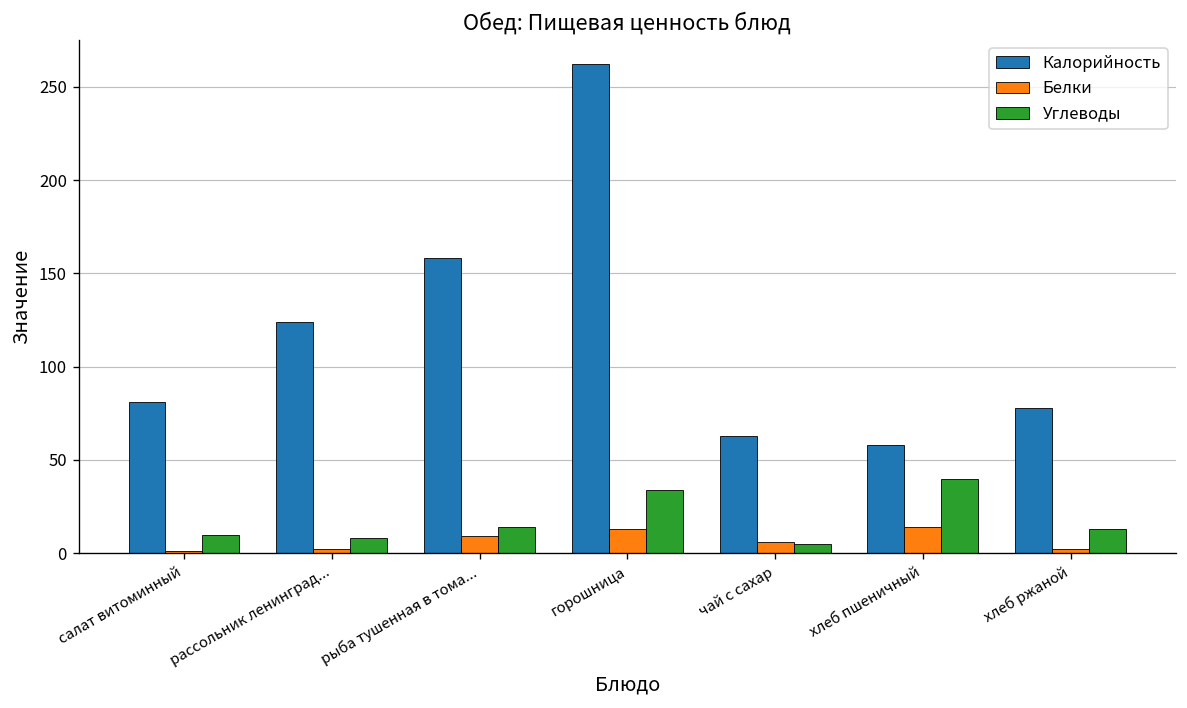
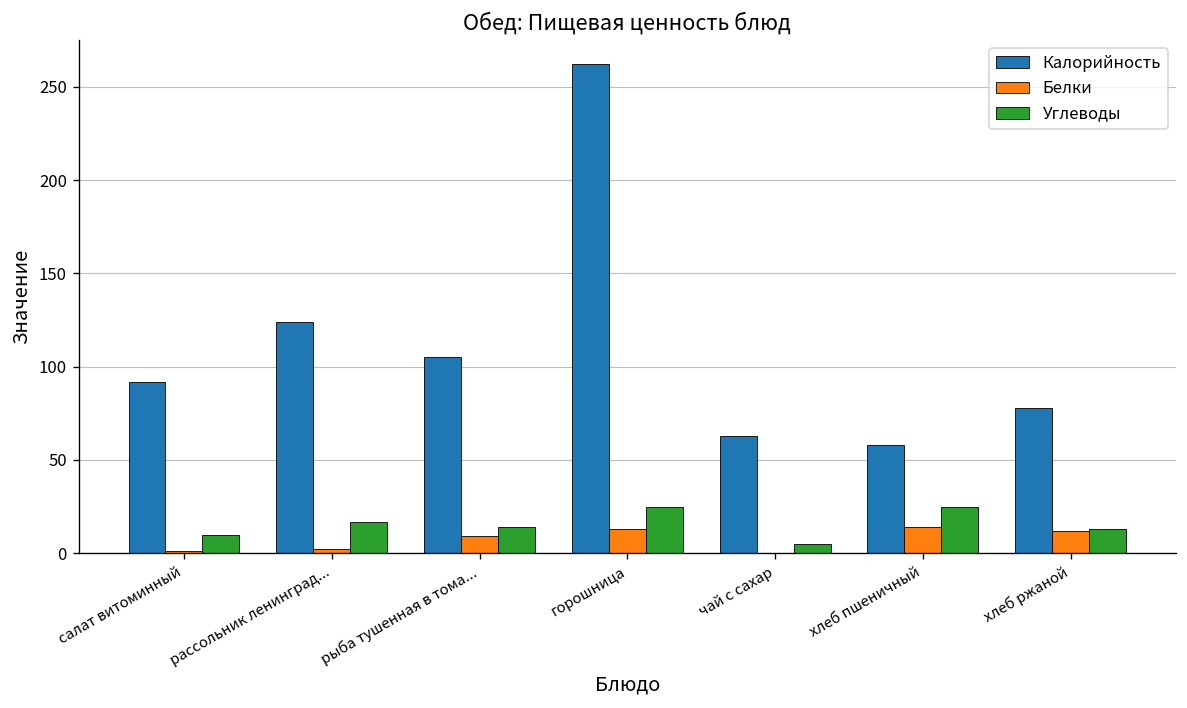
  {
    "Калорийность": {
-     "салат витоминный": 81,
+     "салат витоминный": 92,
      "рассольник ленинград...": 124,
-     "рыба тушенная в тома...": 158,
+     "рыба тушенная в тома...": 105,
      "горошница": 262,
      "чай с сахар": 63,
      "хлеб пшеничный": 58,
      "хлеб ржаной": 78
    },
    "Белки": {
      "рассольник ленинград...": 2,
      "рыба тушенная в тома...": 9,
      "горошница": 13,
-     "чай с сахар": 6,
+     "чай с сахар": 0,
      "хлеб пшеничный": 14,
-     "хлеб ржаной": 2
+     "хлеб ржаной": 12
    },
    "Углеводы": {
      "салат витоминный": 10,
-     "рассольник ленинград...": 8,
+     "рассольник ленинград...": 17,
      "рыба тушенная в тома...": 14,
-     "горошница": 34,
+     "горошница": 25,
      "чай с сахар": 5,
-     "хлеб пшеничный": 40,
+     "хлеб пшеничный": 25,
      "хлеб ржаной": 13
    }
  }
